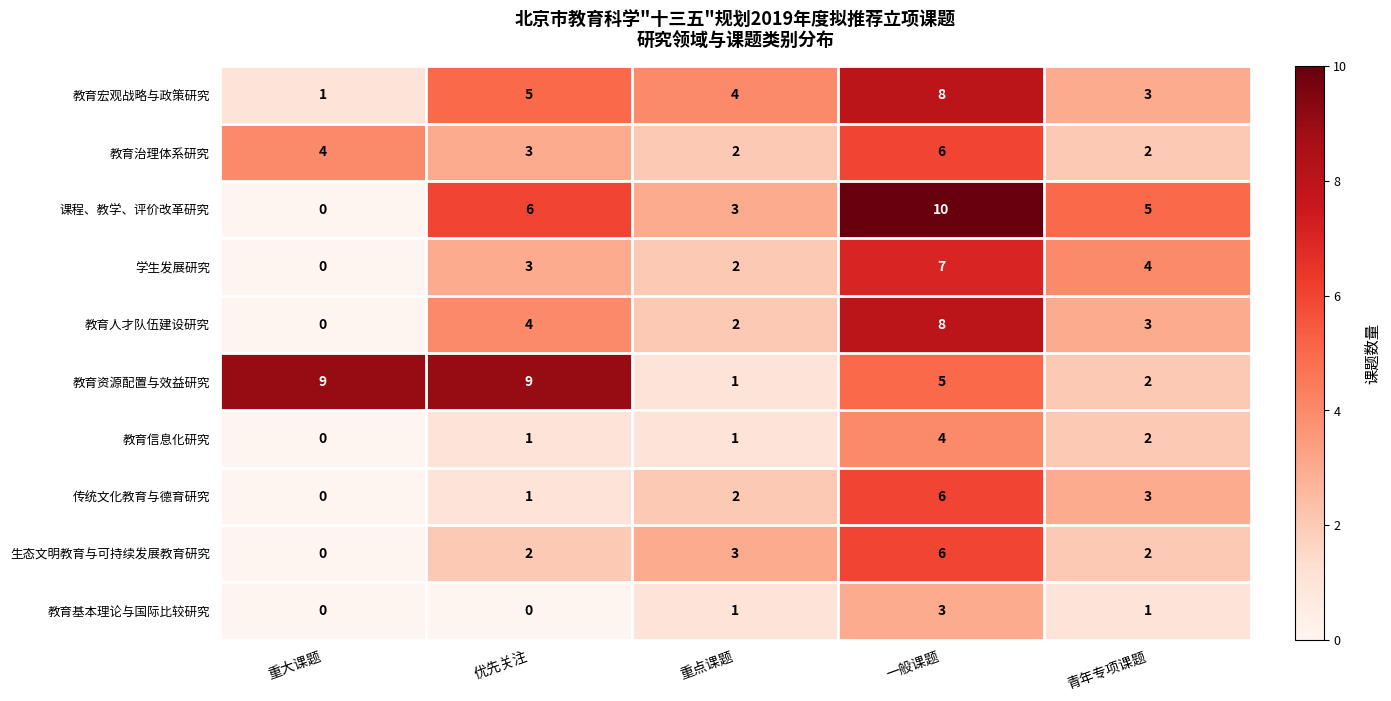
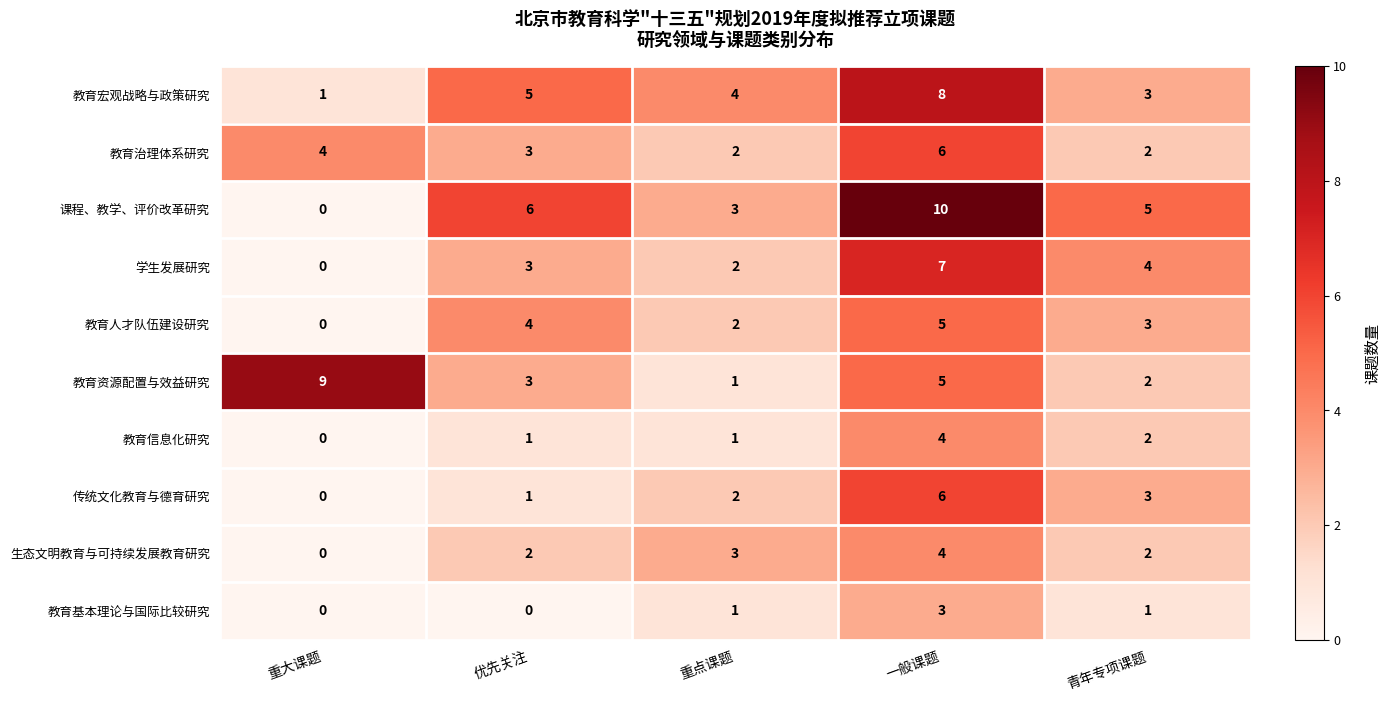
  {
    "教育宏观战略与政策研究": {
      "重大课题": 1,
      "优先关注": 5,
      "重点课题": 4,
      "一般课题": 8,
      "青年专项课题": 3
    },
    "教育治理体系研究": {
      "重大课题": 4,
      "优先关注": 3,
      "重点课题": 2,
      "一般课题": 6,
      "青年专项课题": 2
    },
    "课程、教学、评价改革研究": {
      "重大课题": 0,
      "优先关注": 6,
      "重点课题": 3,
      "一般课题": 10,
      "青年专项课题": 5
    },
    "学生发展研究": {
      "重大课题": 0,
      "优先关注": 3,
      "重点课题": 2,
      "一般课题": 7,
      "青年专项课题": 4
    },
    "教育人才队伍建设研究": {
      "重大课题": 0,
      "优先关注": 4,
      "重点课题": 2,
-     "一般课题": 8,
+     "一般课题": 5,
      "青年专项课题": 3
    },
    "教育资源配置与效益研究": {
      "重大课题": 9,
-     "优先关注": 9,
+     "优先关注": 3,
      "重点课题": 1,
      "一般课题": 5,
      "青年专项课题": 2
    },
    "教育信息化研究": {
      "重大课题": 0,
      "优先关注": 1,
      "重点课题": 1,
      "一般课题": 4,
      "青年专项课题": 2
    },
    "传统文化教育与德育研究": {
      "重大课题": 0,
      "优先关注": 1,
      "重点课题": 2,
      "一般课题": 6,
      "青年专项课题": 3
    },
    "生态文明教育与可持续发展教育研究": {
      "重大课题": 0,
      "优先关注": 2,
      "重点课题": 3,
-     "一般课题": 6,
+     "一般课题": 4,
      "青年专项课题": 2
    },
    "教育基本理论与国际比较研究": {
      "重大课题": 0,
      "优先关注": 0,
      "重点课题": 1,
      "一般课题": 3,
      "青年专项课题": 1
    }
  }
